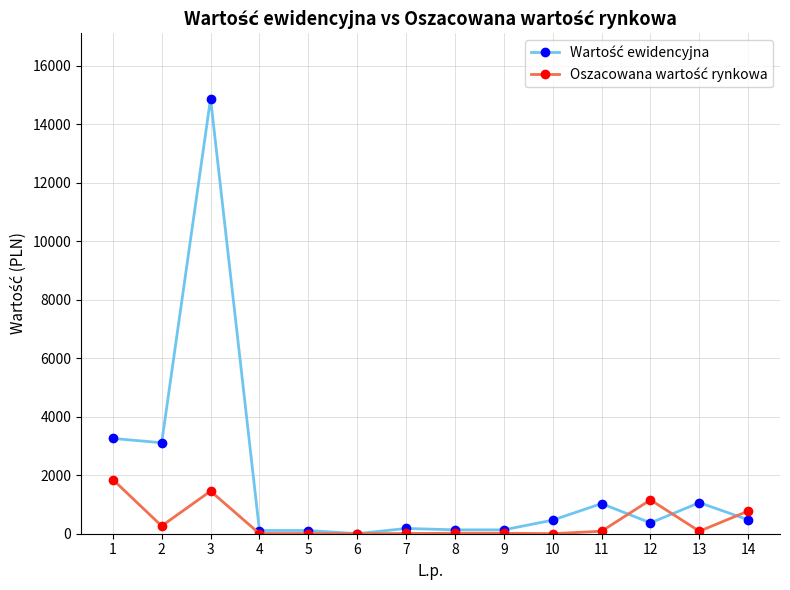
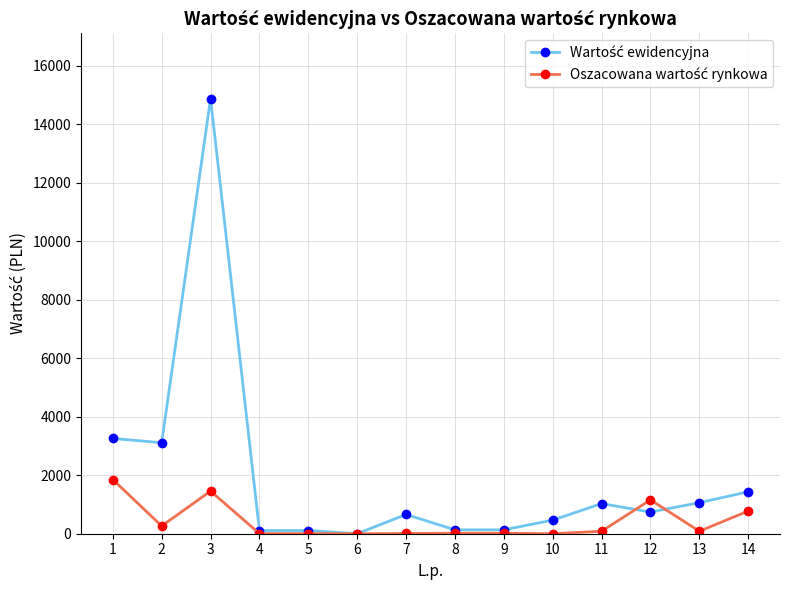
  {
    "Wartość ewidencyjna": {
      "1": 3300,
      "2": 3100,
      "3": 14900,
      "4": 100,
      "5": 100,
-     "7": 200,
+     "7": 700,
      "8": 100,
      "9": 100,
      "10": 500,
      "11": 1000,
-     "12": 400,
+     "12": 700,
      "13": 1100,
-     "14": 500
+     "14": 1400
    },
    "Oszacowana wartość rynkowa": {
      "1": 1900,
      "2": 300,
      "3": 1500,
      "4": 0,
      "5": 0,
      "7": 0,
      "8": 0,
      "9": 0,
      "10": 0,
      "11": 100,
      "12": 1200,
      "13": 100,
      "14": 800
    }
  }
